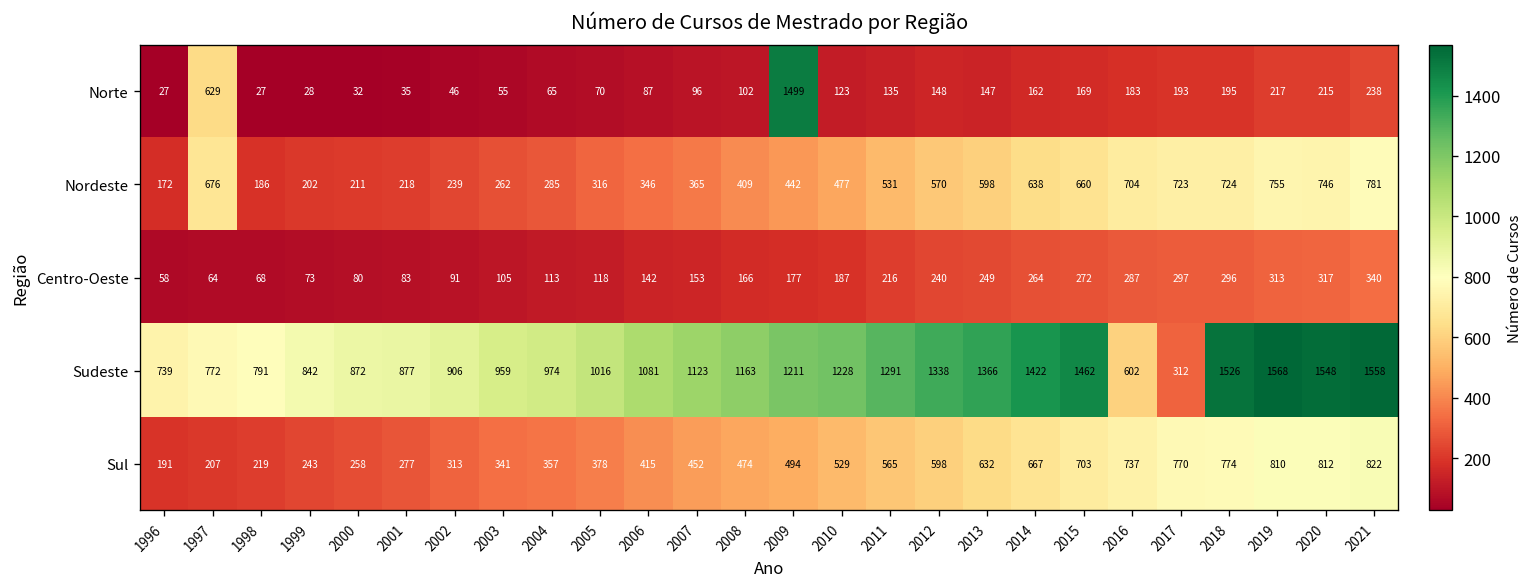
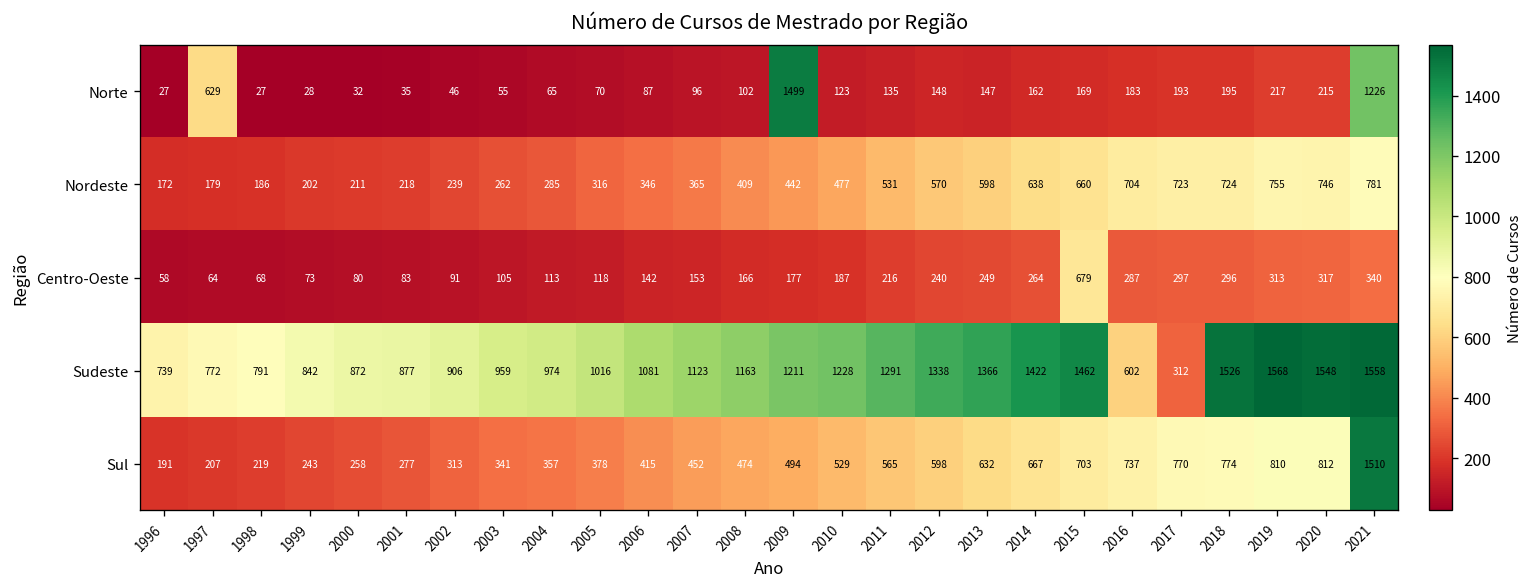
  {
    "Norte": {
      "1996": 27,
      "1997": 629,
      "1998": 27,
      "1999": 28,
      "2000": 32,
      "2001": 35,
      "2002": 46,
      "2003": 55,
      "2004": 65,
      "2005": 70,
      "2006": 87,
      "2007": 96,
      "2008": 102,
      "2009": 1499,
      "2010": 123,
      "2011": 135,
      "2012": 148,
      "2013": 147,
      "2014": 162,
      "2015": 169,
      "2016": 183,
      "2017": 193,
      "2018": 195,
      "2019": 217,
      "2020": 215,
-     "2021": 238
+     "2021": 1226
    },
    "Nordeste": {
      "1996": 172,
-     "1997": 676,
+     "1997": 179,
      "1998": 186,
      "1999": 202,
      "2000": 211,
      "2001": 218,
      "2002": 239,
      "2003": 262,
      "2004": 285,
      "2005": 316,
      "2006": 346,
      "2007": 365,
      "2008": 409,
      "2009": 442,
      "2010": 477,
      "2011": 531,
      "2012": 570,
      "2013": 598,
      "2014": 638,
      "2015": 660,
      "2016": 704,
      "2017": 723,
      "2018": 724,
      "2019": 755,
      "2020": 746,
      "2021": 781
    },
    "Centro-Oeste": {
      "1996": 58,
      "1997": 64,
      "1998": 68,
      "1999": 73,
      "2000": 80,
      "2001": 83,
      "2002": 91,
      "2003": 105,
      "2004": 113,
      "2005": 118,
      "2006": 142,
      "2007": 153,
      "2008": 166,
      "2009": 177,
      "2010": 187,
      "2011": 216,
      "2012": 240,
      "2013": 249,
      "2014": 264,
-     "2015": 272,
+     "2015": 679,
      "2016": 287,
      "2017": 297,
      "2018": 296,
      "2019": 313,
      "2020": 317,
      "2021": 340
    },
    "Sudeste": {
      "1996": 739,
      "1997": 772,
      "1998": 791,
      "1999": 842,
      "2000": 872,
      "2001": 877,
      "2002": 906,
      "2003": 959,
      "2004": 974,
      "2005": 1016,
      "2006": 1081,
      "2007": 1123,
      "2008": 1163,
      "2009": 1211,
      "2010": 1228,
      "2011": 1291,
      "2012": 1338,
      "2013": 1366,
      "2014": 1422,
      "2015": 1462,
      "2016": 602,
      "2017": 312,
      "2018": 1526,
      "2019": 1568,
      "2020": 1548,
      "2021": 1558
    },
    "Sul": {
      "1996": 191,
      "1997": 207,
      "1998": 219,
      "1999": 243,
      "2000": 258,
      "2001": 277,
      "2002": 313,
      "2003": 341,
      "2004": 357,
      "2005": 378,
      "2006": 415,
      "2007": 452,
      "2008": 474,
      "2009": 494,
      "2010": 529,
      "2011": 565,
      "2012": 598,
      "2013": 632,
      "2014": 667,
      "2015": 703,
      "2016": 737,
      "2017": 770,
      "2018": 774,
      "2019": 810,
      "2020": 812,
-     "2021": 822
+     "2021": 1510
    }
  }
